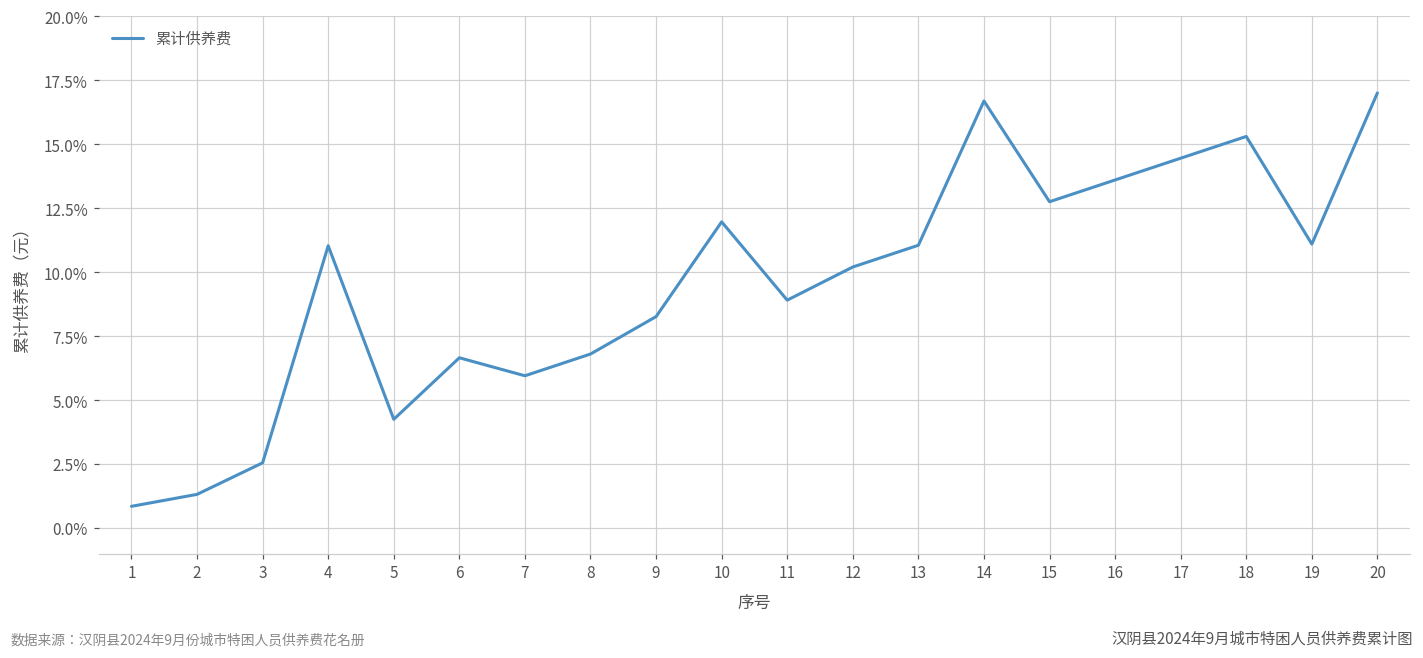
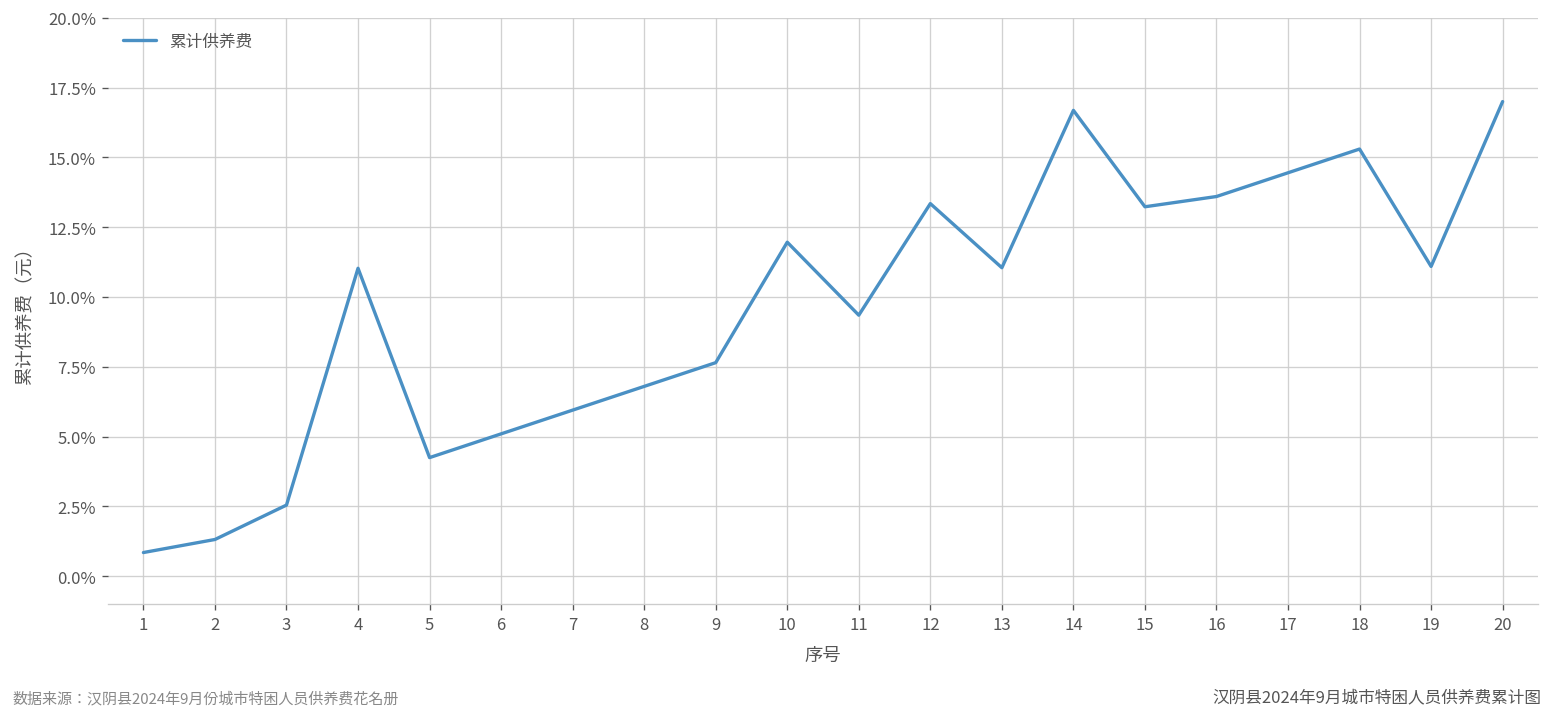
  {
    "1": "0.9%",
    "2": "1.3%",
    "3": "2.6%",
    "4": "11.0%",
    "5": "4.3%",
-   "6": "6.7%",
+   "6": "5.1%",
    "7": "5.9%",
    "8": "6.8%",
-   "9": "8.3%",
+   "9": "7.7%",
    "10": "12.0%",
-   "11": "8.9%",
-   "12": "10.2%",
+   "11": "9.4%",
+   "12": "13.3%",
    "13": "11.1%",
    "14": "16.7%",
-   "15": "12.8%",
+   "15": "13.2%",
    "16": "13.6%",
    "17": "14.5%",
    "18": "15.3%",
    "19": "11.1%",
    "20": "17.0%"
  }
